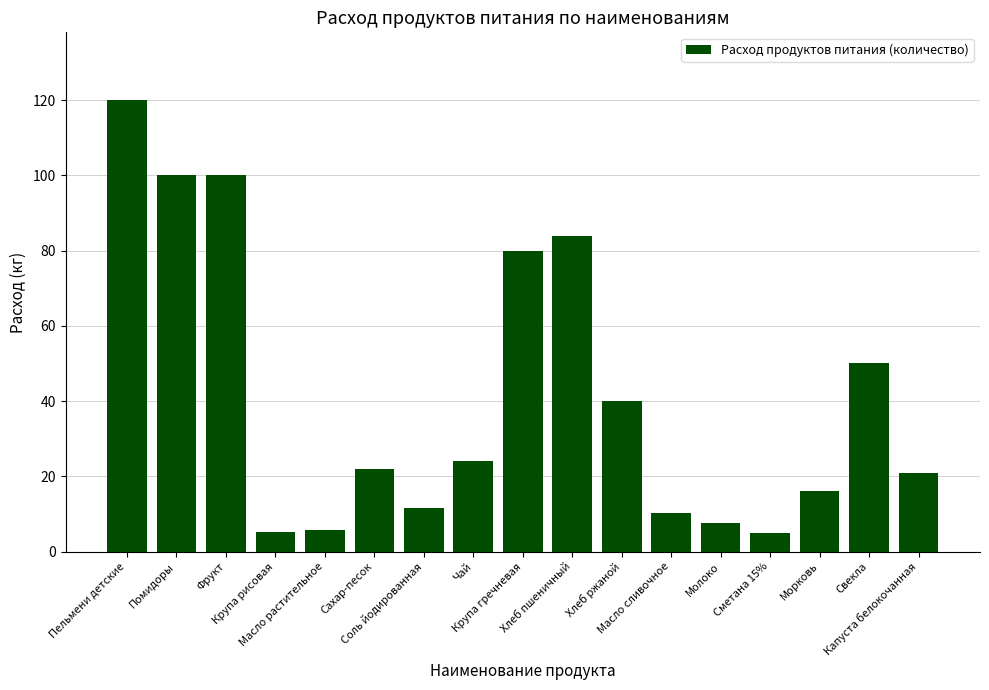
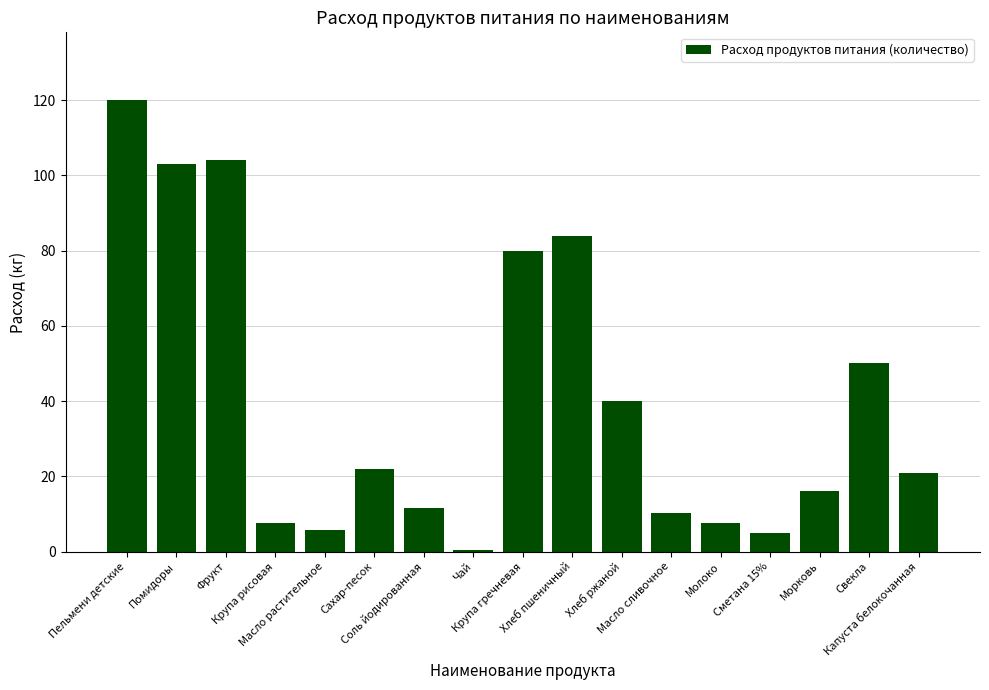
  {
    "Пельмени детские": 120,
-   "Помидоры": 100,
-   "Фрукт": 100,
-   "Крупа рисовая": 5,
+   "Помидоры": 103,
+   "Фрукт": 104,
+   "Крупа рисовая": 8,
    "Масло растительное": 6,
    "Сахар-песок": 22,
    "Соль йодированная": 12,
-   "Чай": 24,
+   "Чай": 1,
    "Крупа гречневая": 80,
    "Хлеб пшеничный": 84,
    "Хлеб ржаной": 40,
    "Масло сливочное": 10,
    "Молоко": 8,
    "Сметана 15%": 5,
    "Морковь": 16,
    "Свекла": 50,
    "Капуста белокочанная": 21
  }
